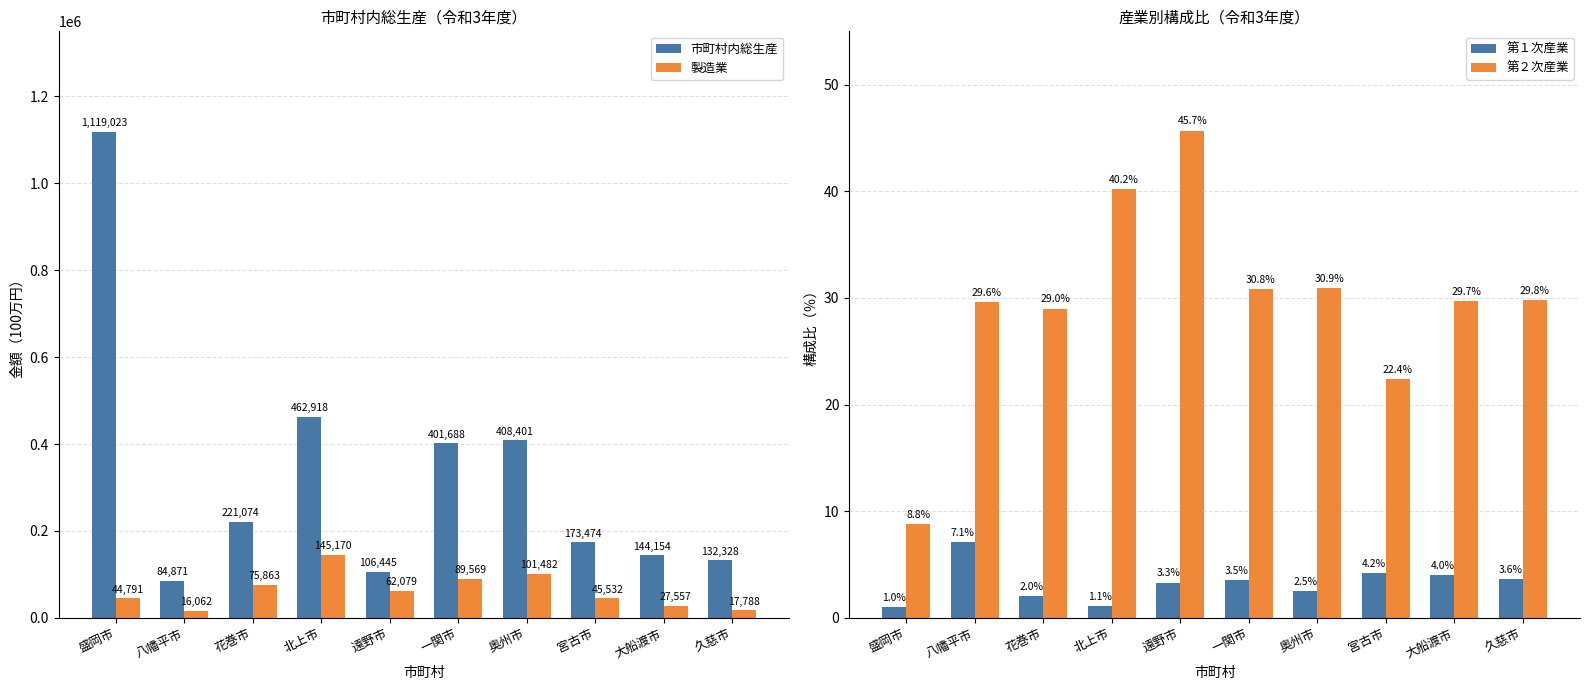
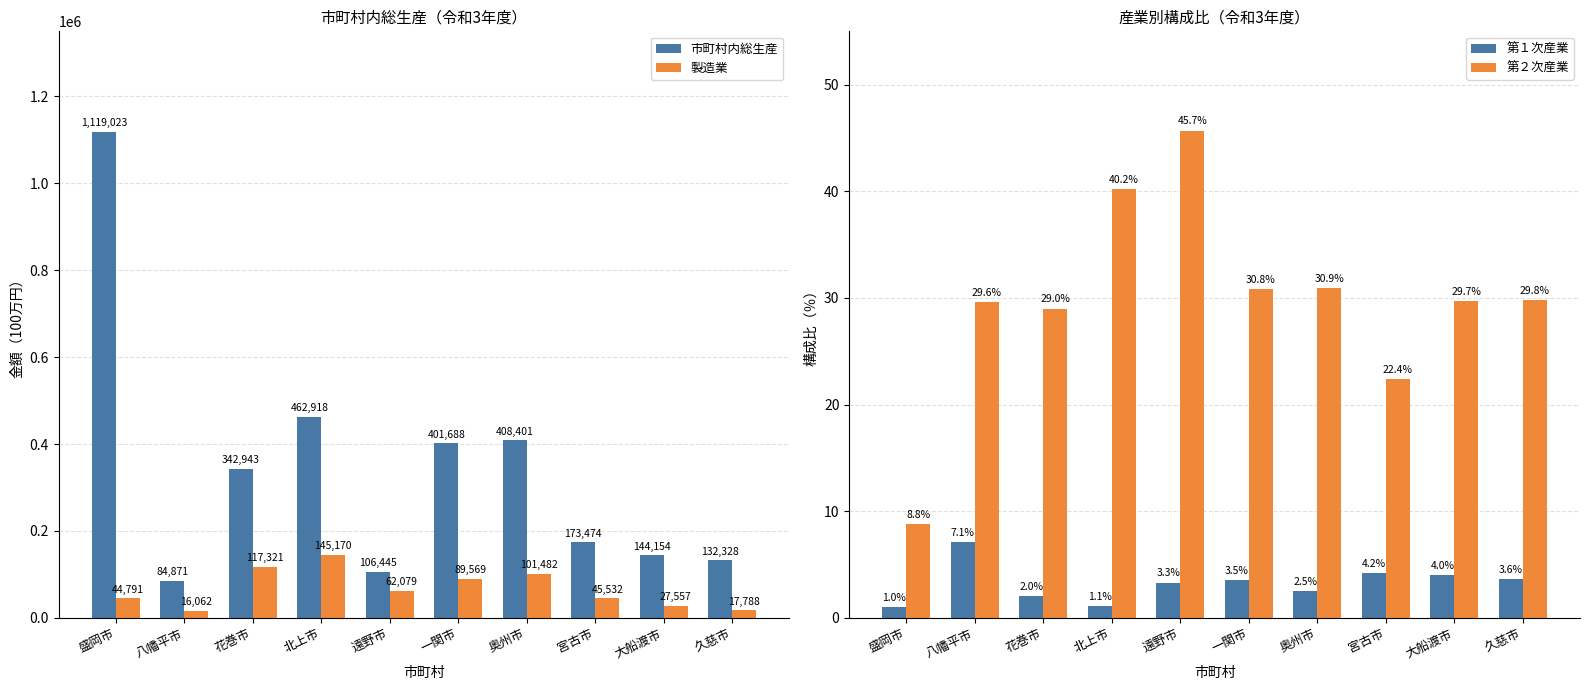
  {
    "市町村内総生産（令和3年度）": {
      "市町村内総生産": {
        "盛岡市": "1,119,023",
        "八幡平市": "84,871",
-       "花巻市": "221,074",
+       "花巻市": "342,943",
        "北上市": "462,918",
        "遠野市": "106,445",
        "一関市": "401,688",
        "奥州市": "408,401",
        "宮古市": "173,474",
        "大船渡市": "144,154",
        "久慈市": "132,328"
      },
      "製造業": {
        "盛岡市": "44,791",
        "八幡平市": "16,062",
-       "花巻市": "75,863",
+       "花巻市": "117,321",
        "北上市": "145,170",
        "遠野市": "62,079",
        "一関市": "89,569",
        "奥州市": "101,482",
        "宮古市": "45,532",
        "大船渡市": "27,557",
        "久慈市": "17,788"
      }
    },
    "産業別構成比（令和3年度）": {
      "第１次産業": {
        "盛岡市": "1.0%",
        "八幡平市": "7.1%",
        "花巻市": "2.0%",
        "北上市": "1.1%",
        "遠野市": "3.3%",
        "一関市": "3.5%",
        "奥州市": "2.5%",
        "宮古市": "4.2%",
        "大船渡市": "4.0%",
        "久慈市": "3.6%"
      },
      "第２次産業": {
        "盛岡市": "8.8%",
        "八幡平市": "29.6%",
        "花巻市": "29.0%",
        "北上市": "40.2%",
        "遠野市": "45.7%",
        "一関市": "30.8%",
        "奥州市": "30.9%",
        "宮古市": "22.4%",
        "大船渡市": "29.7%",
        "久慈市": "29.8%"
      }
    }
  }
